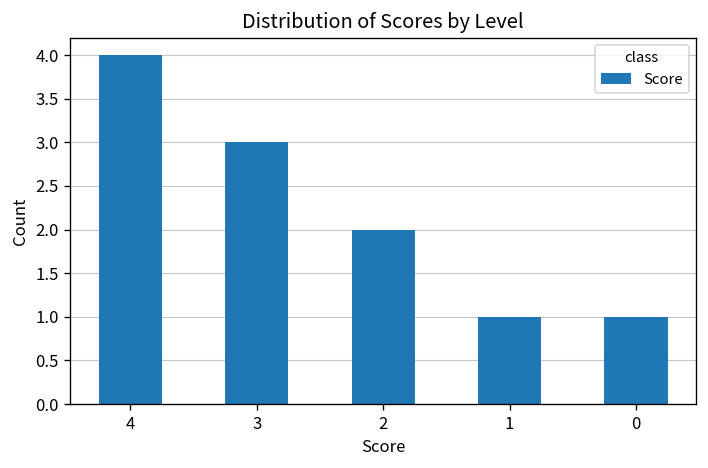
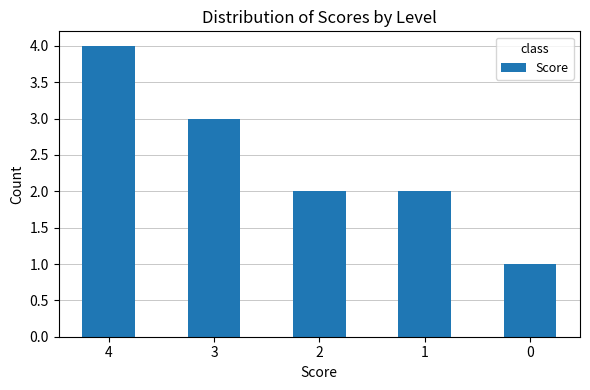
  {
    "4": 4,
    "3": 3,
    "2": 2,
-   "1": 1,
+   "1": 2,
    "0": 1
  }
